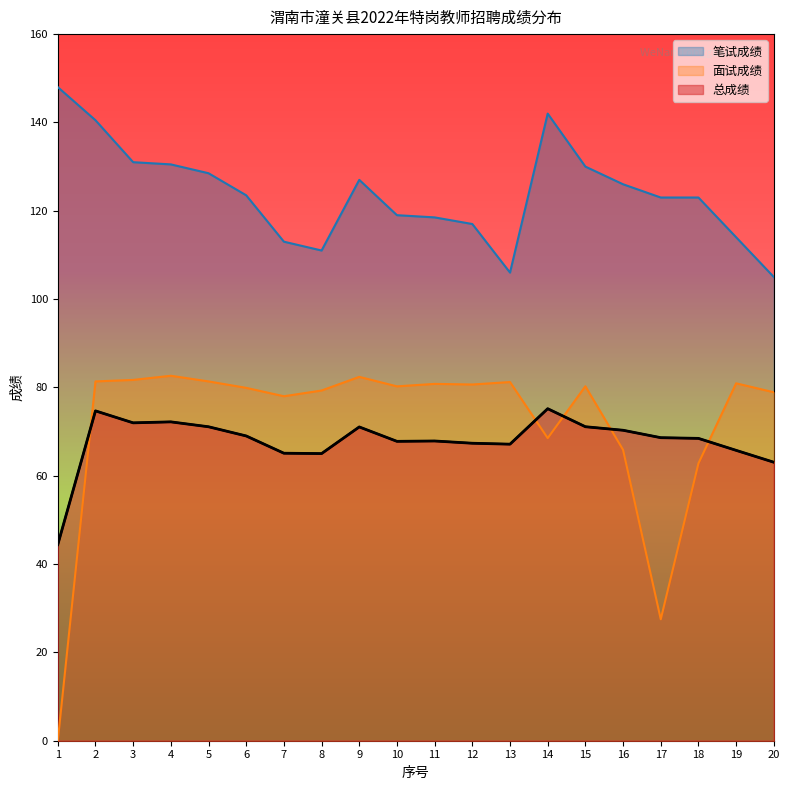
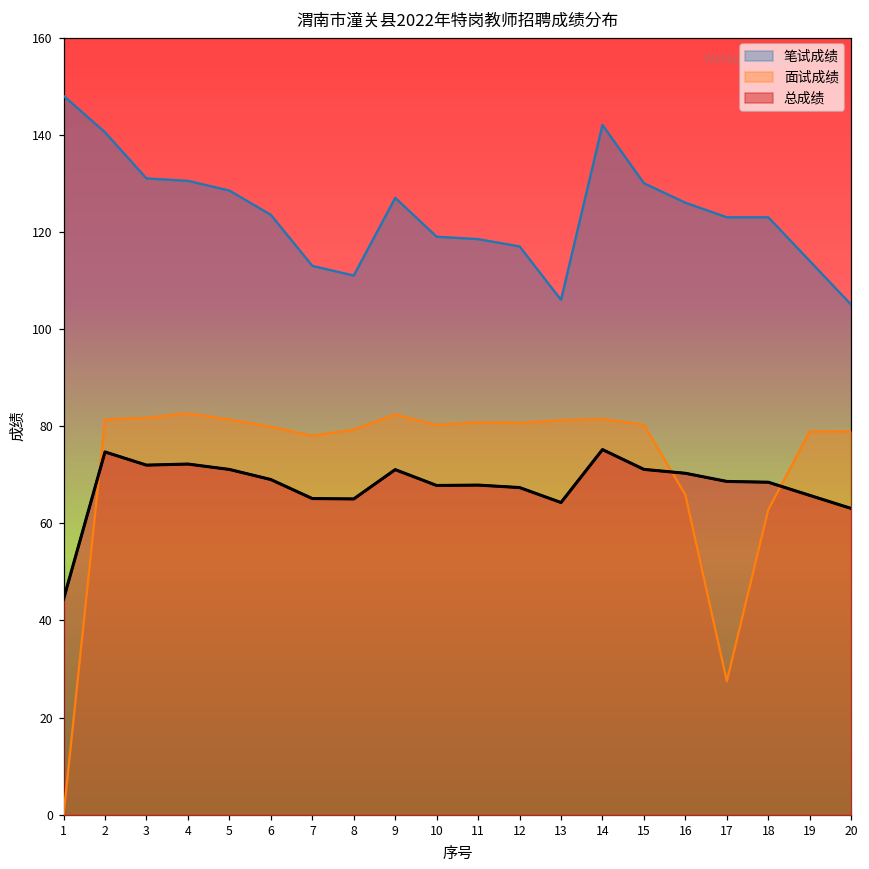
  {
    "笔试成绩": {
      "1": 148,
      "2": 141,
      "3": 131,
      "4": 131,
      "5": 129,
      "6": 124,
      "7": 113,
      "8": 111,
      "9": 127,
      "10": 119,
      "11": 119,
      "12": 117,
      "13": 106,
      "14": 142,
      "15": 130,
      "16": 126,
      "17": 123,
      "18": 123,
      "19": 114,
      "20": 105
    },
    "面试成绩": {
      "1": 0,
      "2": 81,
      "3": 82,
      "4": 83,
      "5": 81,
      "6": 80,
      "7": 78,
      "8": 79,
      "9": 82,
      "10": 80,
      "11": 81,
      "12": 81,
      "13": 81,
-     "14": 69,
+     "14": 81,
      "15": 80,
      "16": 66,
      "17": 28,
      "18": 63,
-     "19": 81,
+     "19": 79,
      "20": 79
    },
    "总成绩": {
      "1": 44,
      "2": 75,
      "3": 72,
      "4": 72,
      "5": 71,
      "6": 69,
      "7": 65,
      "8": 65,
      "9": 71,
      "10": 68,
      "11": 68,
      "12": 67,
-     "13": 67,
+     "13": 64,
      "14": 75,
      "15": 71,
      "16": 70,
      "17": 69,
      "18": 68,
      "19": 66,
      "20": 63
    }
  }
